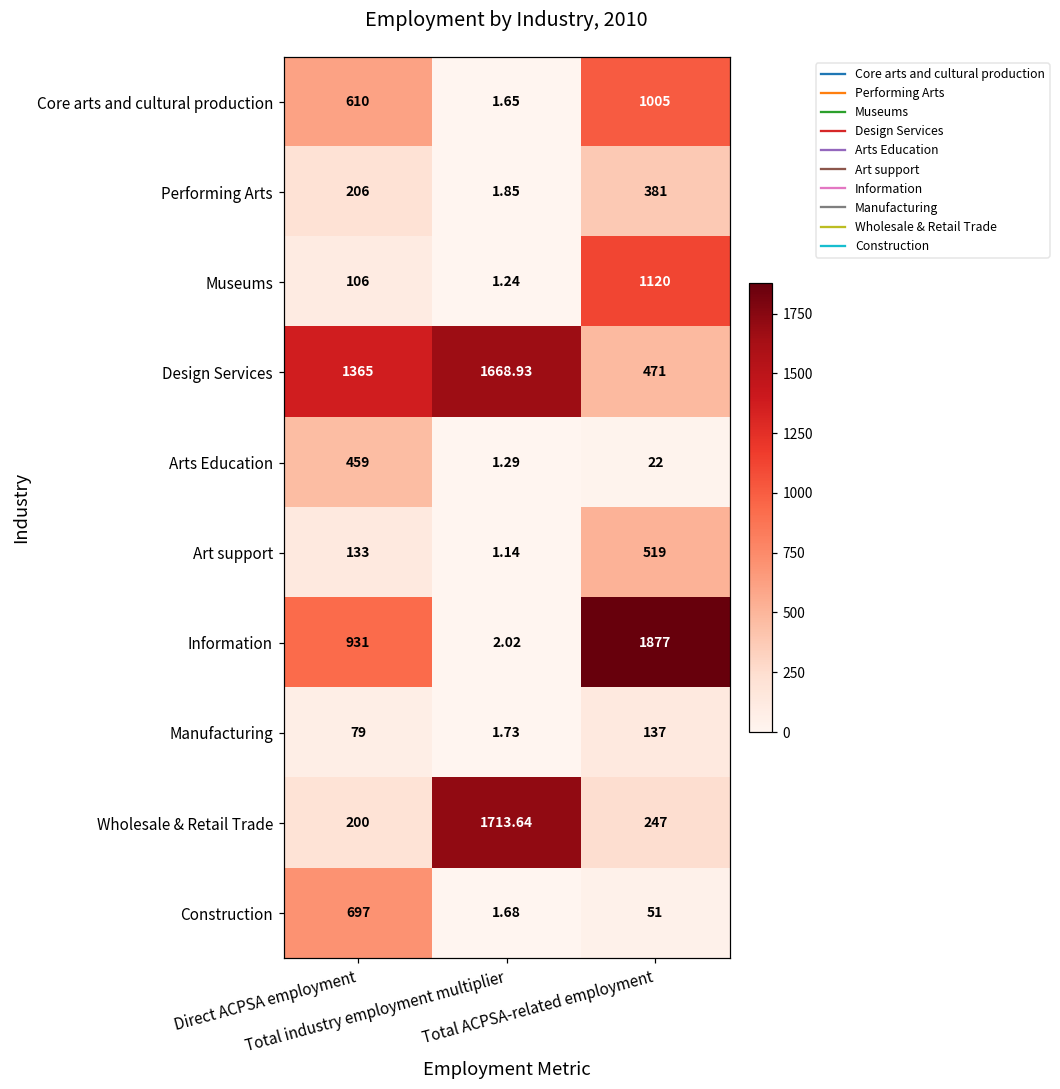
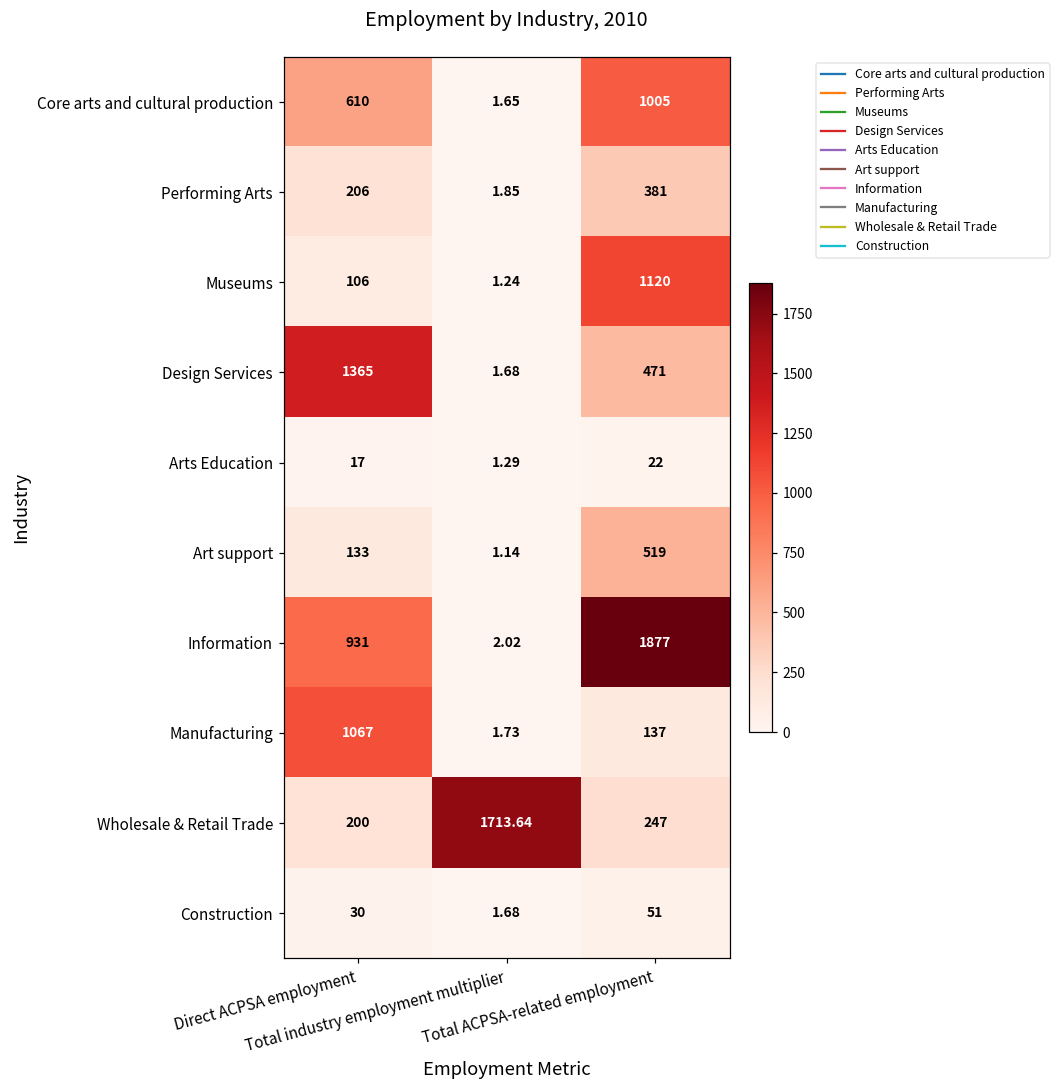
  {
    "Core arts and cultural production": {
      "Direct ACPSA employment": 610,
      "Total industry employment multiplier": 1.65,
      "Total ACPSA-related employment": 1005
    },
    "Performing Arts": {
      "Direct ACPSA employment": 206,
      "Total industry employment multiplier": 1.85,
      "Total ACPSA-related employment": 381
    },
    "Museums": {
      "Direct ACPSA employment": 106,
      "Total industry employment multiplier": 1.24,
      "Total ACPSA-related employment": 1120
    },
    "Design Services": {
      "Direct ACPSA employment": 1365,
-     "Total industry employment multiplier": 1668.93,
+     "Total industry employment multiplier": 1.68,
      "Total ACPSA-related employment": 471
    },
    "Arts Education": {
-     "Direct ACPSA employment": 459,
+     "Direct ACPSA employment": 17,
      "Total industry employment multiplier": 1.29,
      "Total ACPSA-related employment": 22
    },
    "Art support": {
      "Direct ACPSA employment": 133,
      "Total industry employment multiplier": 1.14,
      "Total ACPSA-related employment": 519
    },
    "Information": {
      "Direct ACPSA employment": 931,
      "Total industry employment multiplier": 2.02,
      "Total ACPSA-related employment": 1877
    },
    "Manufacturing": {
-     "Direct ACPSA employment": 79,
+     "Direct ACPSA employment": 1067,
      "Total industry employment multiplier": 1.73,
      "Total ACPSA-related employment": 137
    },
    "Wholesale & Retail Trade": {
      "Direct ACPSA employment": 200,
      "Total industry employment multiplier": 1713.64,
      "Total ACPSA-related employment": 247
    },
    "Construction": {
-     "Direct ACPSA employment": 697,
+     "Direct ACPSA employment": 30,
      "Total industry employment multiplier": 1.68,
      "Total ACPSA-related employment": 51
    }
  }
